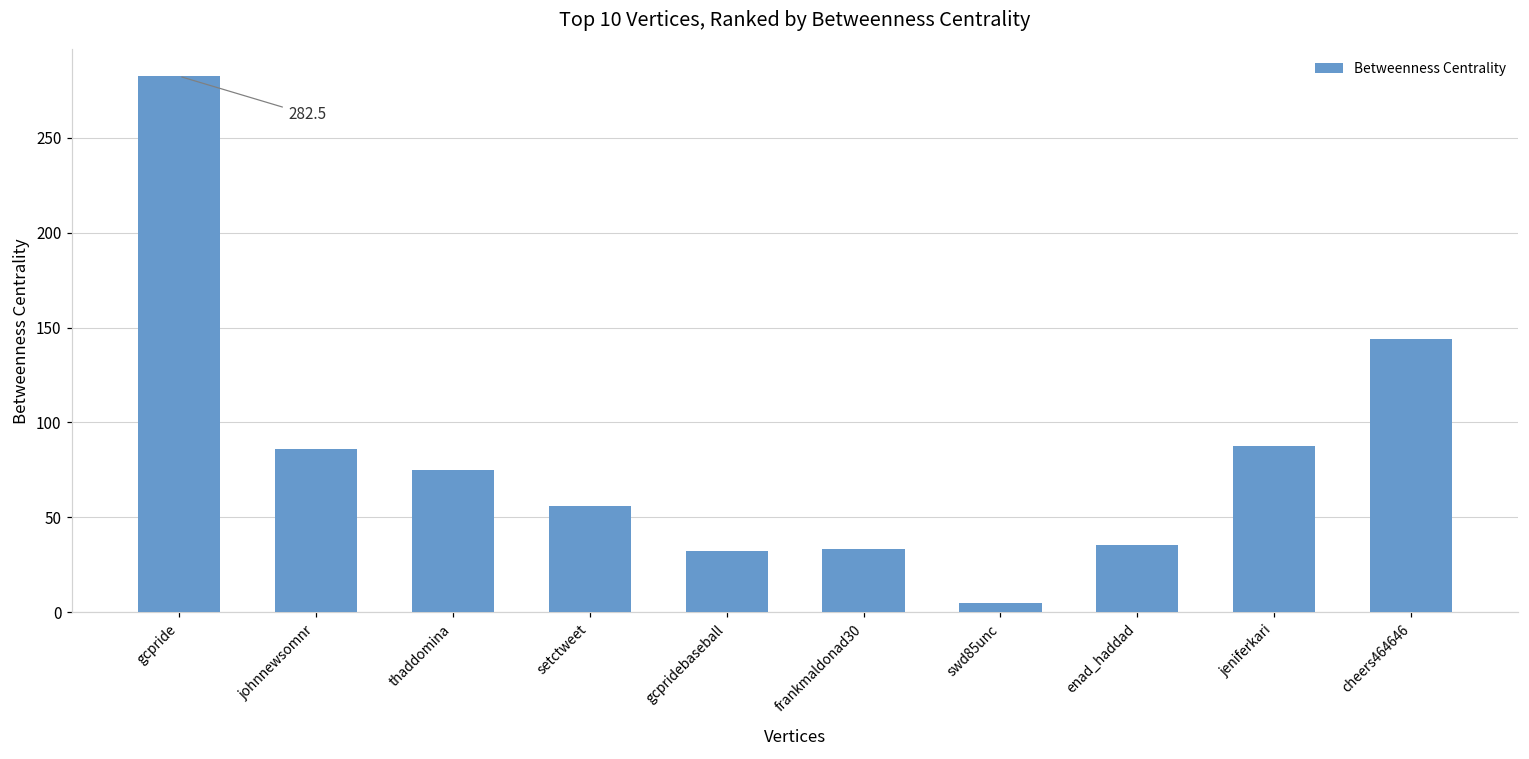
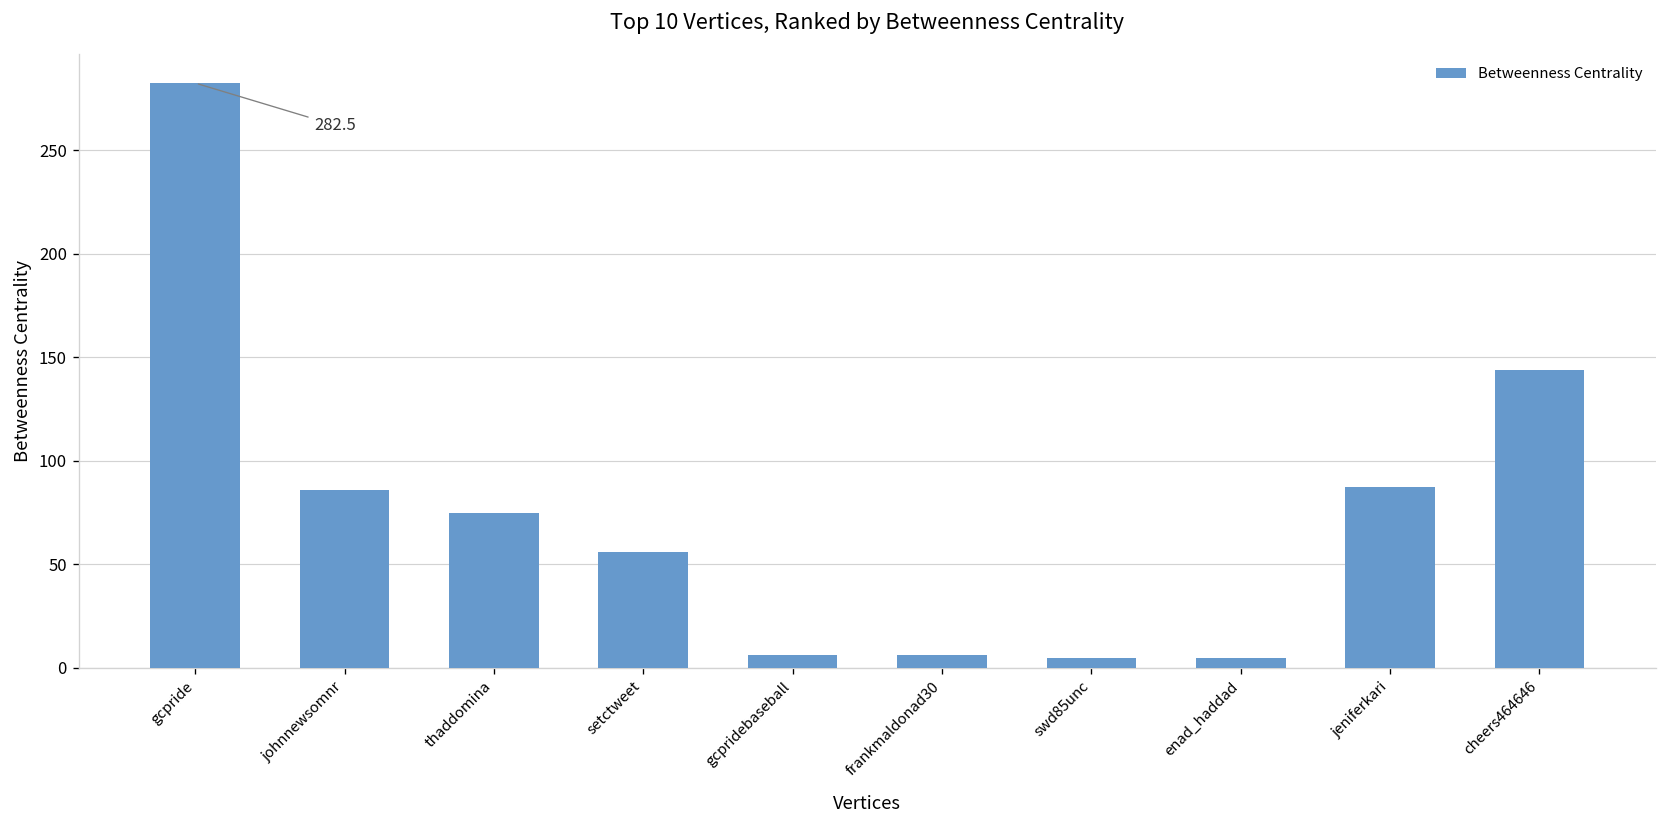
  {
    "johnnewsomnr": 86,
    "thaddomina": 75,
    "setctweet": 56,
-   "gcpridebaseball": 32,
-   "frankmaldonad30": 33,
+   "gcpridebaseball": 6,
+   "frankmaldonad30": 6,
    "swd85unc": 5,
-   "enad_haddad": 36,
+   "enad_haddad": 5,
    "jeniferkari": 88,
    "cheers464646": 144
  }
